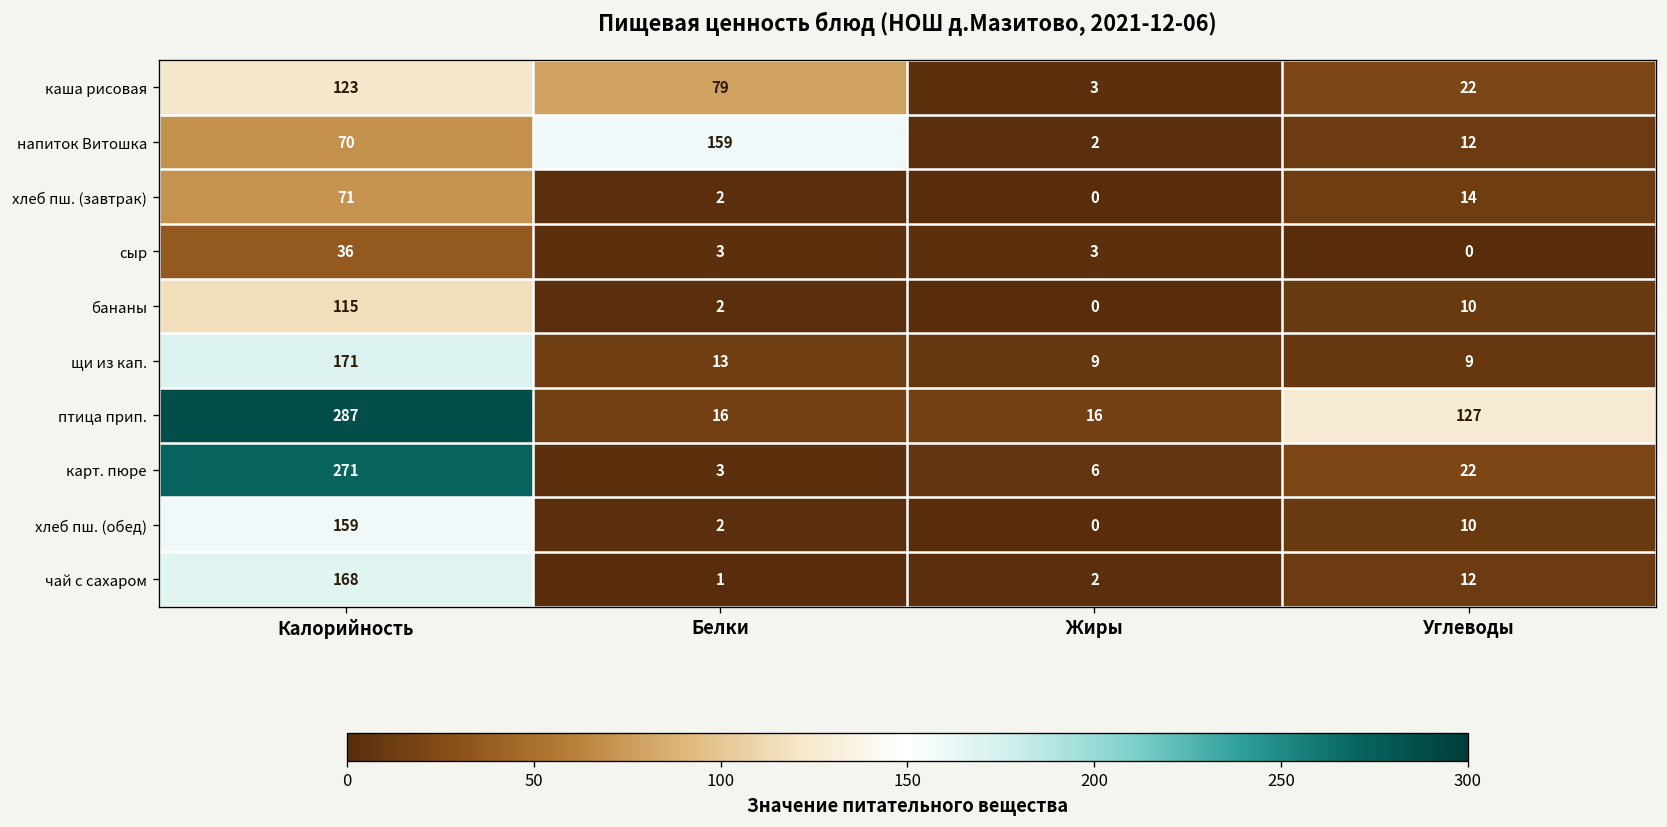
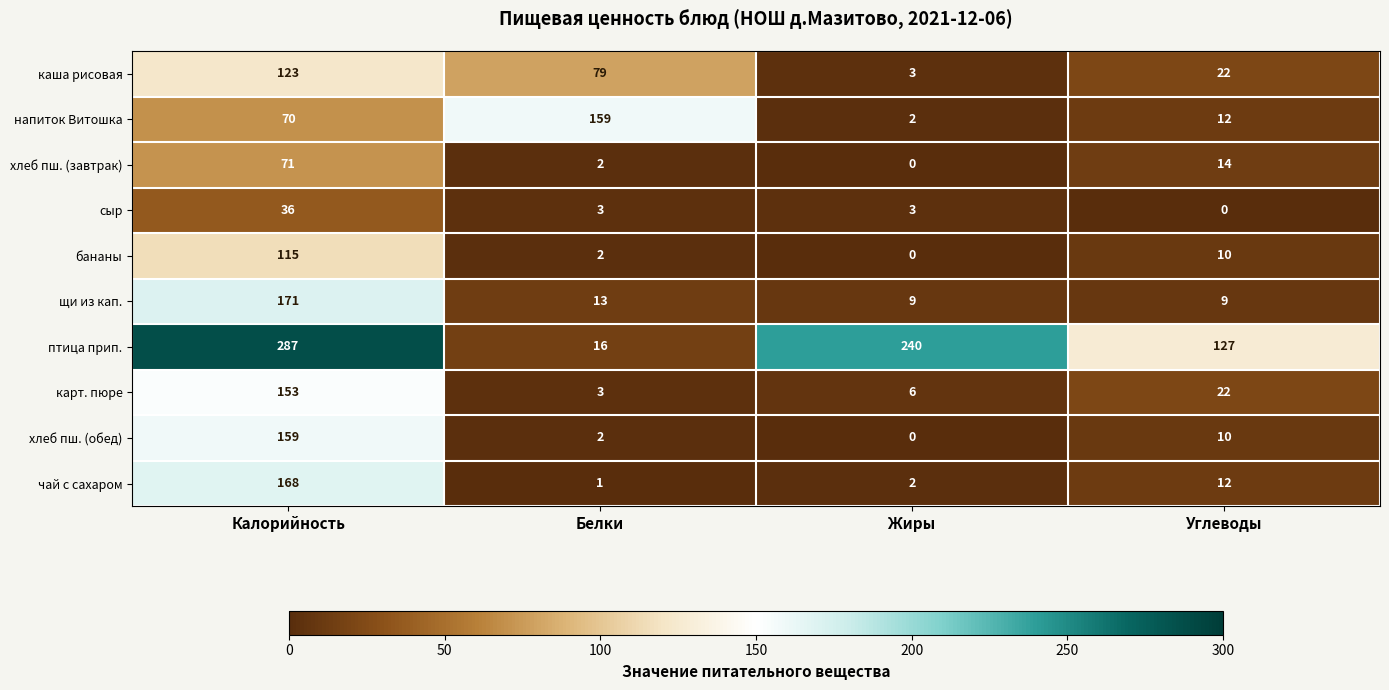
  {
    "каша рисовая": {
      "Калорийность": 123,
      "Белки": 79,
      "Жиры": 3,
      "Углеводы": 22
    },
    "напиток Витошка": {
      "Калорийность": 70,
      "Белки": 159,
      "Жиры": 2,
      "Углеводы": 12
    },
    "хлеб пш. (завтрак)": {
      "Калорийность": 71,
      "Белки": 2,
      "Жиры": 0,
      "Углеводы": 14
    },
    "сыр": {
      "Калорийность": 36,
      "Белки": 3,
      "Жиры": 3,
      "Углеводы": 0
    },
    "бананы": {
      "Калорийность": 115,
      "Белки": 2,
      "Жиры": 0,
      "Углеводы": 10
    },
    "щи из кап.": {
      "Калорийность": 171,
      "Белки": 13,
      "Жиры": 9,
      "Углеводы": 9
    },
    "птица прип.": {
      "Калорийность": 287,
      "Белки": 16,
-     "Жиры": 16,
+     "Жиры": 240,
      "Углеводы": 127
    },
    "карт. пюре": {
-     "Калорийность": 271,
+     "Калорийность": 153,
      "Белки": 3,
      "Жиры": 6,
      "Углеводы": 22
    },
    "хлеб пш. (обед)": {
      "Калорийность": 159,
      "Белки": 2,
      "Жиры": 0,
      "Углеводы": 10
    },
    "чай с сахаром": {
      "Калорийность": 168,
      "Белки": 1,
      "Жиры": 2,
      "Углеводы": 12
    }
  }
